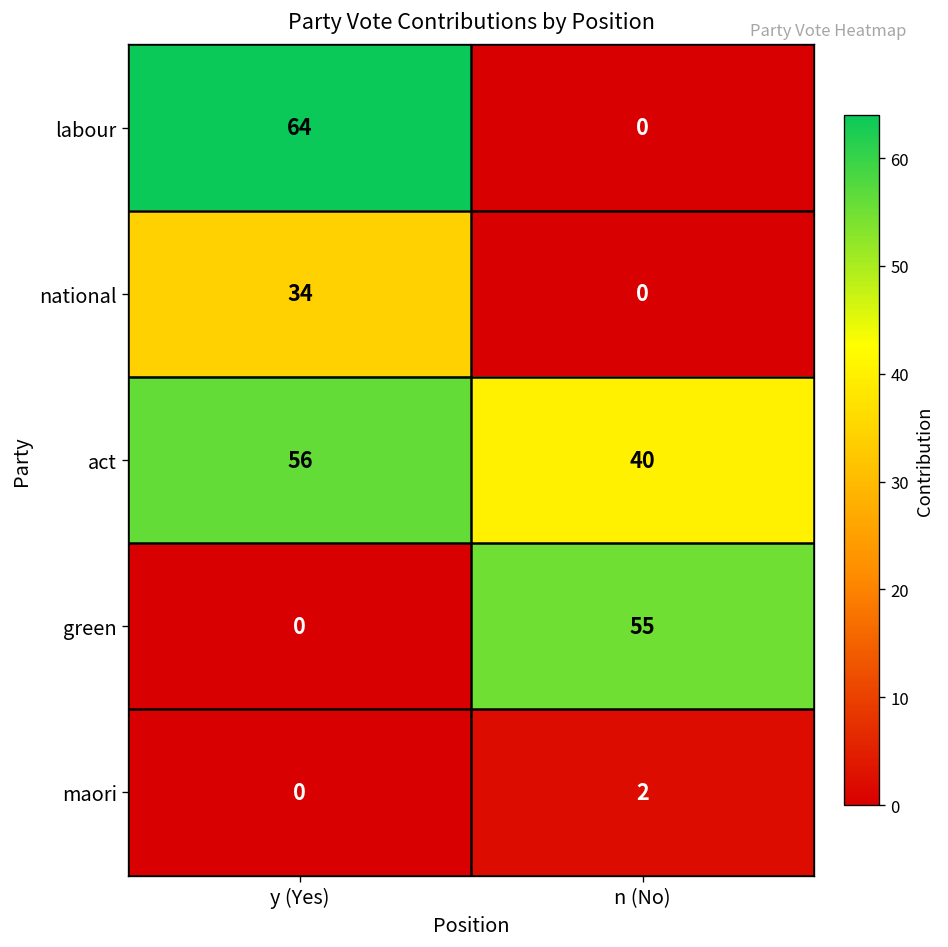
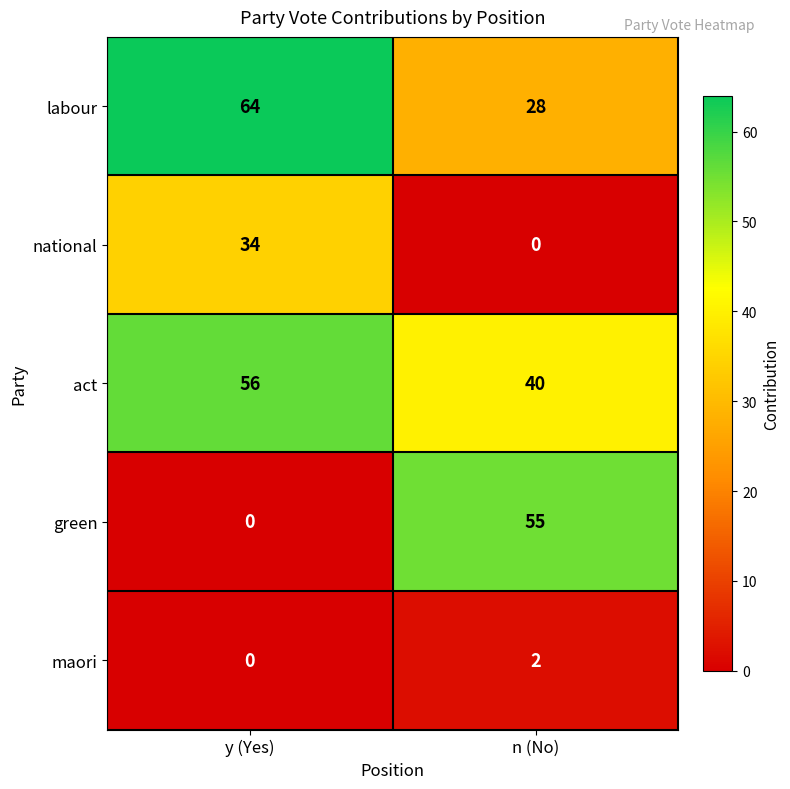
  {
    "labour": {
      "y (Yes)": 64,
-     "n (No)": 0
+     "n (No)": 28
    },
    "national": {
      "y (Yes)": 34,
      "n (No)": 0
    },
    "act": {
      "y (Yes)": 56,
      "n (No)": 40
    },
    "green": {
      "y (Yes)": 0,
      "n (No)": 55
    },
    "maori": {
      "y (Yes)": 0,
      "n (No)": 2
    }
  }
